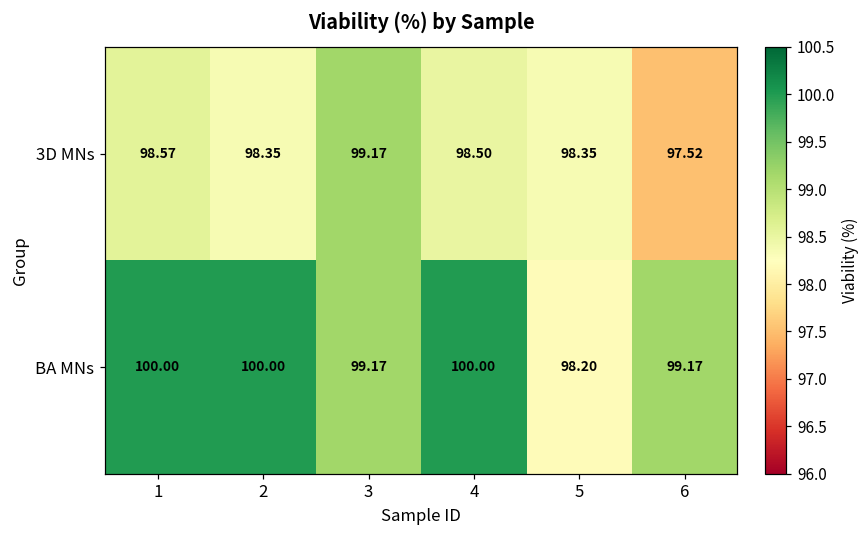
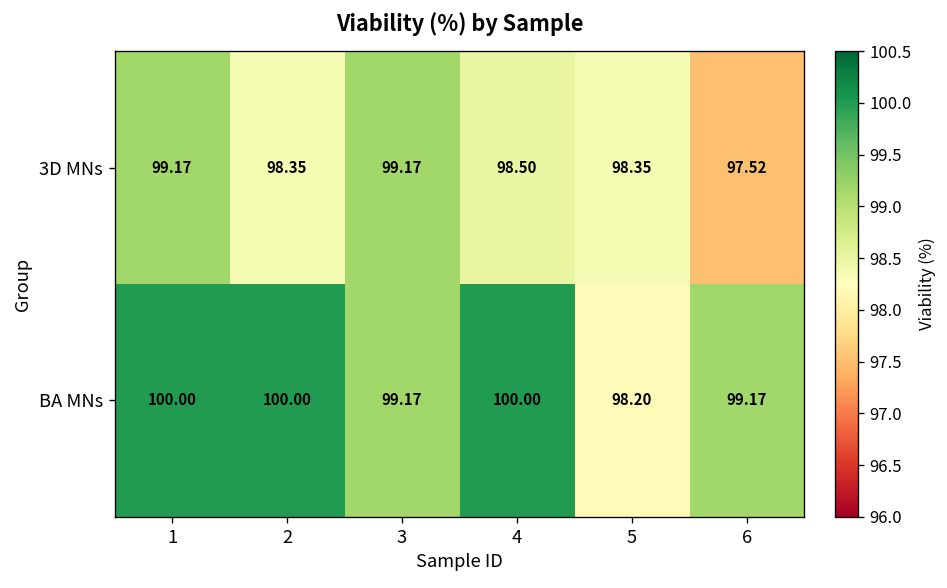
  {
    "3D MNs": {
-     "1": 98.57,
+     "1": 99.17,
      "2": 98.35,
      "3": 99.17,
      "4": 98.50,
      "5": 98.35,
      "6": 97.52
    },
    "BA MNs": {
      "1": 100.00,
      "2": 100.00,
      "3": 99.17,
      "4": 100.00,
      "5": 98.20,
      "6": 99.17
    }
  }
